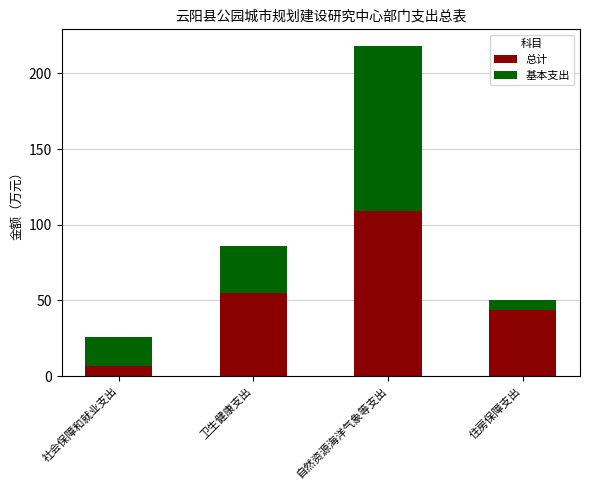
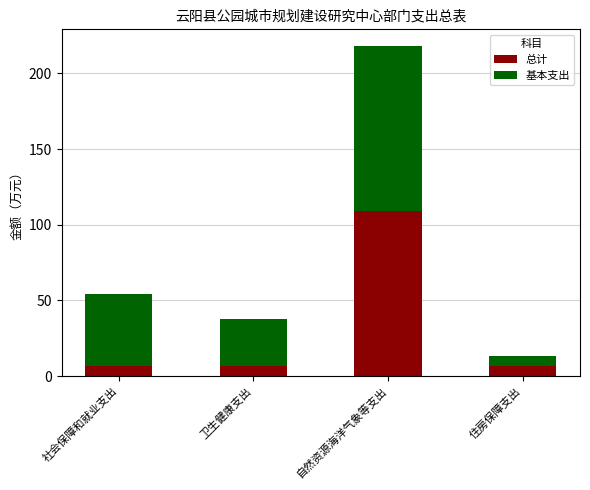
  {
    "总计": {
      "社会保障和就业支出": 6,
-     "卫生健康支出": 55,
+     "卫生健康支出": 7,
      "自然资源海洋气象等支出": 109,
-     "住房保障支出": 44
+     "住房保障支出": 7
    },
    "基本支出": {
-     "社会保障和就业支出": 19,
+     "社会保障和就业支出": 48,
      "卫生健康支出": 31,
      "自然资源海洋气象等支出": 109,
      "住房保障支出": 7
    }
  }
